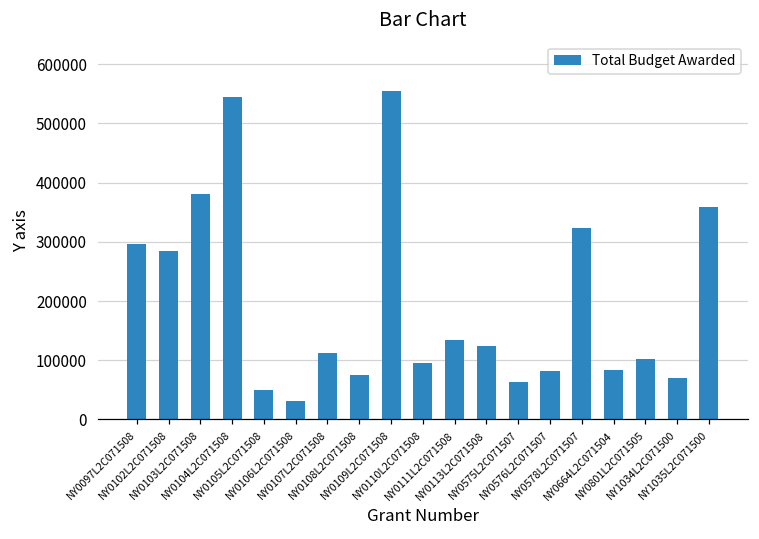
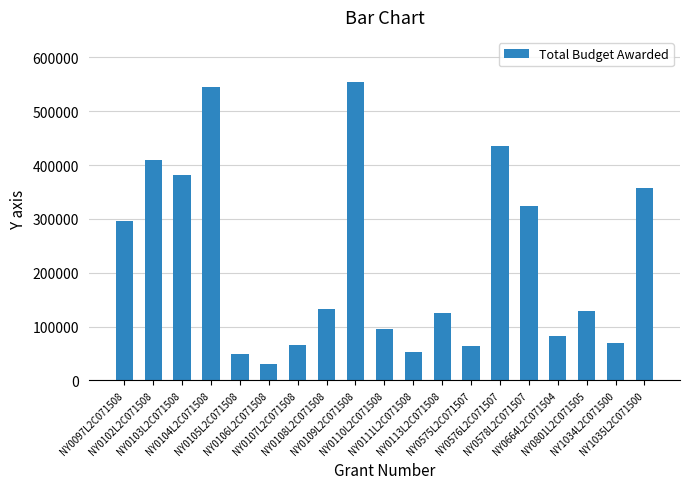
  {
    "NY0097L2C071508": 300000,
-   "NY0102L2C071508": 280000,
+   "NY0102L2C071508": 410000,
    "NY0103L2C071508": 380000,
    "NY0104L2C071508": 540000,
    "NY0105L2C071508": 50000,
    "NY0106L2C071508": 30000,
-   "NY0107L2C071508": 110000,
-   "NY0108L2C071508": 70000,
+   "NY0107L2C071508": 70000,
+   "NY0108L2C071508": 130000,
    "NY0109L2C071508": 550000,
    "NY0110L2C071508": 100000,
-   "NY0111L2C071508": 130000,
+   "NY0111L2C071508": 50000,
    "NY0113L2C071508": 120000,
    "NY0575L2C071507": 60000,
-   "NY0576L2C071507": 80000,
+   "NY0576L2C071507": 440000,
    "NY0578L2C071507": 320000,
    "NY0664L2C071504": 80000,
-   "NY0801L2C071505": 100000,
+   "NY0801L2C071505": 130000,
    "NY1034L2C071500": 70000,
    "NY1035L2C071500": 360000
  }
